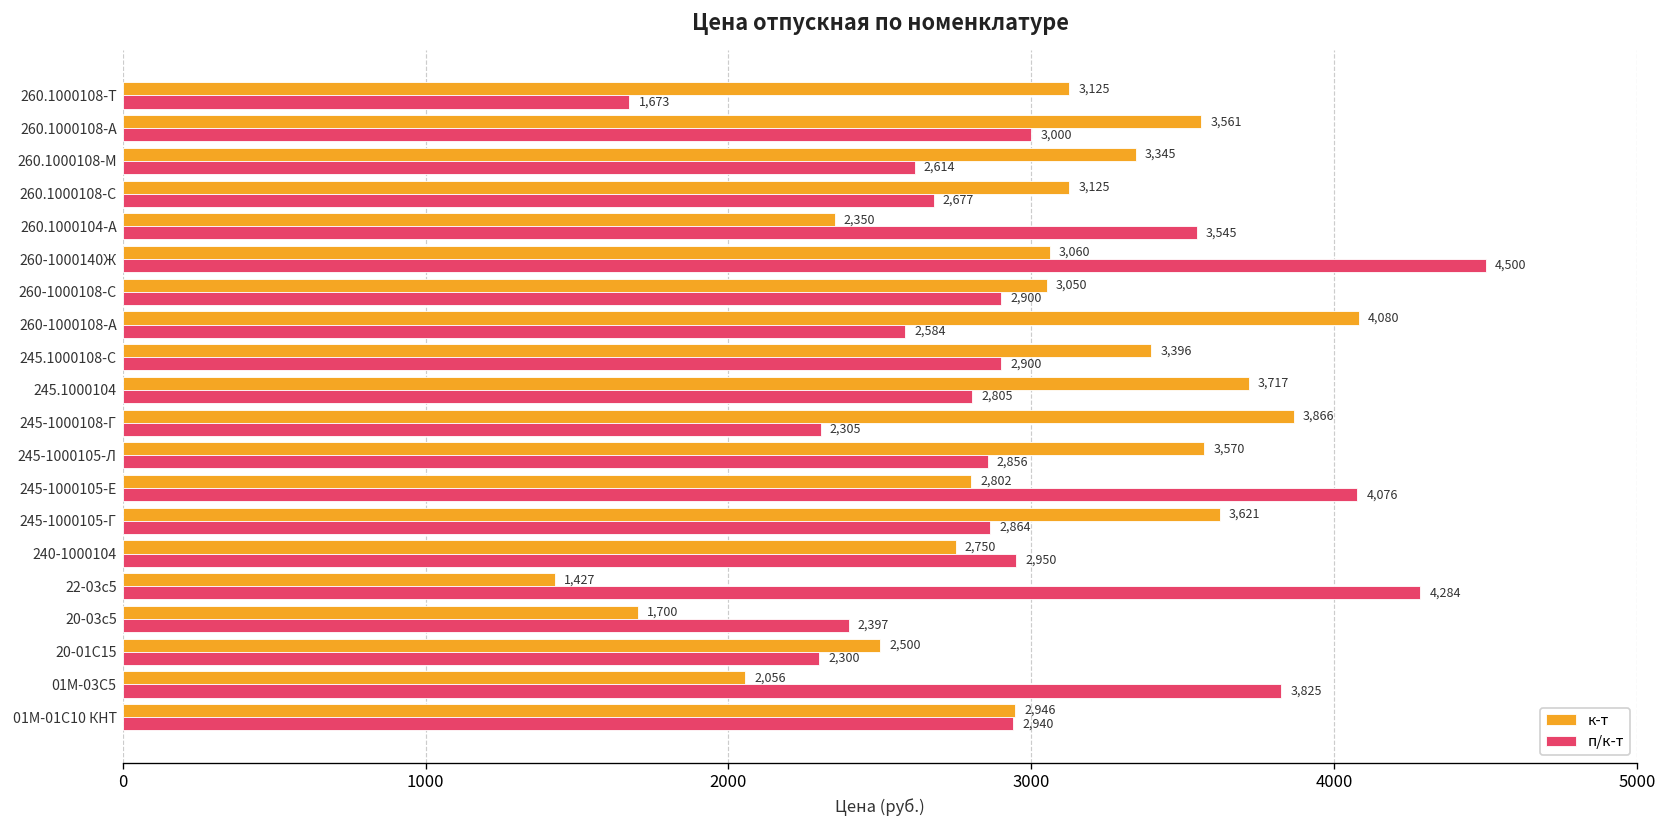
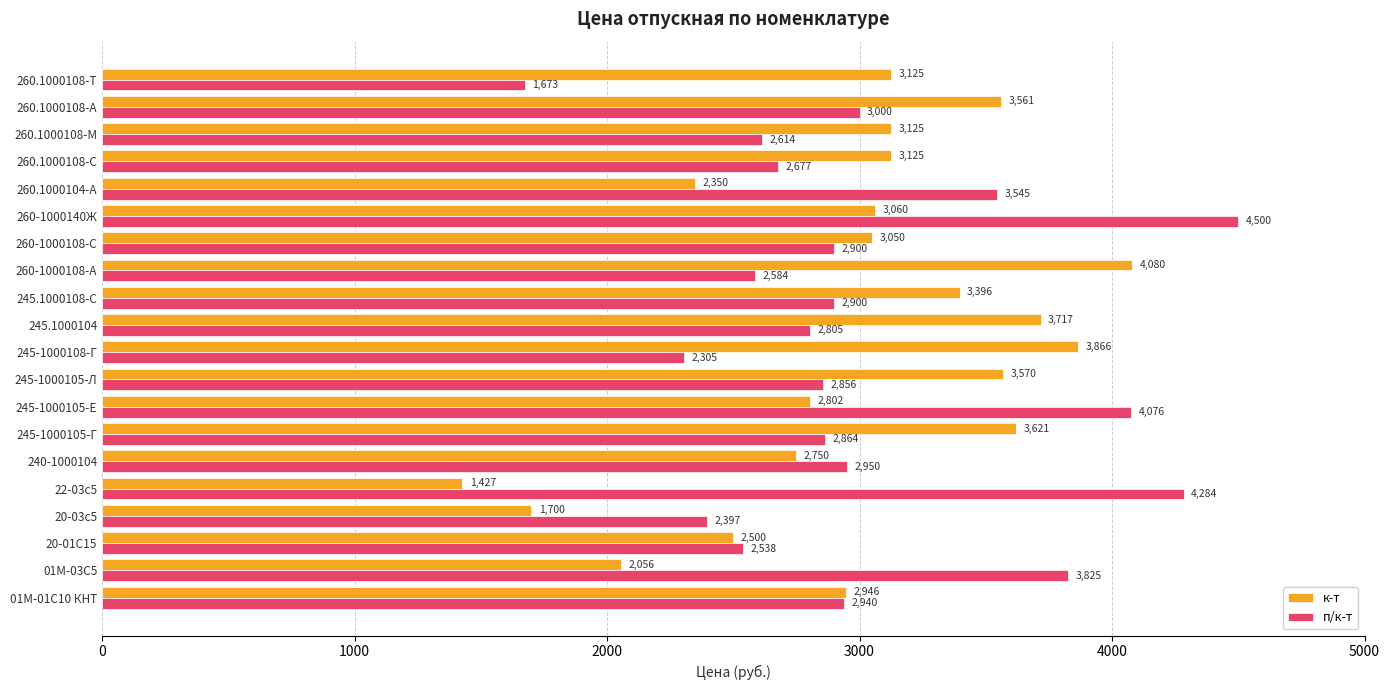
  {
    "к-т": {
      "260.1000108-Т": "3,125",
      "260.1000108-А": "3,561",
-     "260.1000108-M": "3,345",
+     "260.1000108-M": "3,125",
      "260.1000108-C": "3,125",
      "260.1000104-А": "2,350",
      "260-1000140Ж": "3,060",
      "260-1000108-С": "3,050",
      "260-1000108-А": "4,080",
      "245.1000108-С": "3,396",
      "245.1000104": "3,717",
      "245-1000108-Г": "3,866",
      "245-1000105-Л": "3,570",
      "245-1000105-Е": "2,802",
      "245-1000105-Г": "3,621",
      "240-1000104": "2,750",
      "22-03с5": "1,427",
      "20-03с5": "1,700",
      "20-01С15": "2,500",
      "01М-03С5": "2,056",
      "01М-01С10 КНТ": "2,946"
    },
    "п/к-т": {
      "260.1000108-Т": "1,673",
      "260.1000108-А": "3,000",
      "260.1000108-M": "2,614",
      "260.1000108-C": "2,677",
      "260.1000104-А": "3,545",
      "260-1000140Ж": "4,500",
      "260-1000108-С": "2,900",
      "260-1000108-А": "2,584",
      "245.1000108-С": "2,900",
      "245.1000104": "2,805",
      "245-1000108-Г": "2,305",
      "245-1000105-Л": "2,856",
      "245-1000105-Е": "4,076",
      "245-1000105-Г": "2,864",
      "240-1000104": "2,950",
      "22-03с5": "4,284",
      "20-03с5": "2,397",
-     "20-01С15": "2,300",
+     "20-01С15": "2,538",
      "01М-03С5": "3,825",
      "01М-01С10 КНТ": "2,940"
    }
  }
